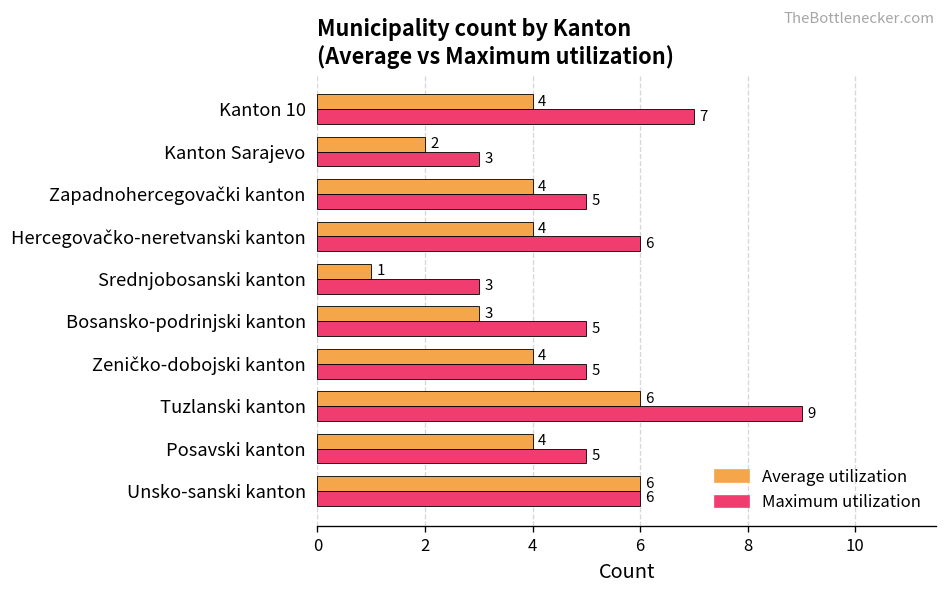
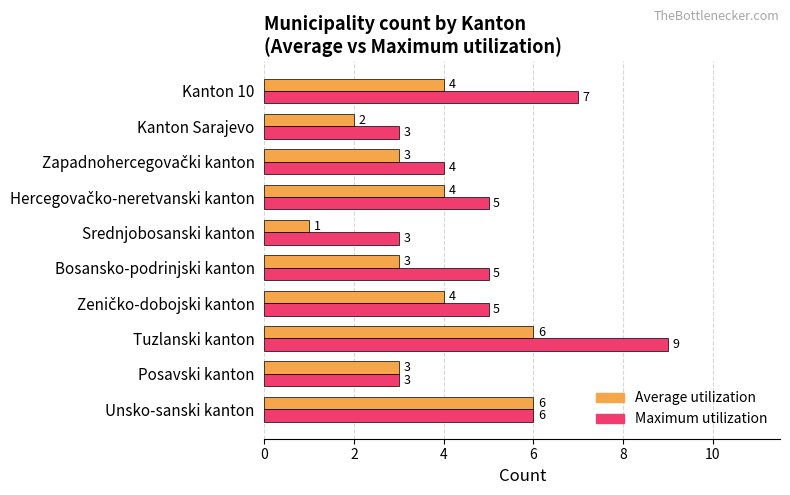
  {
    "Average utilization": {
      "Kanton 10": 4,
      "Kanton Sarajevo": 2,
-     "Zapadnohercegovački kanton": 4,
+     "Zapadnohercegovački kanton": 3,
      "Hercegovačko-neretvanski kanton": 4,
      "Srednjobosanski kanton": 1,
      "Bosansko-podrinjski kanton": 3,
      "Zeničko-dobojski kanton": 4,
      "Tuzlanski kanton": 6,
-     "Posavski kanton": 4,
+     "Posavski kanton": 3,
      "Unsko-sanski kanton": 6
    },
    "Maximum utilization": {
      "Kanton 10": 7,
      "Kanton Sarajevo": 3,
-     "Zapadnohercegovački kanton": 5,
-     "Hercegovačko-neretvanski kanton": 6,
+     "Zapadnohercegovački kanton": 4,
+     "Hercegovačko-neretvanski kanton": 5,
      "Srednjobosanski kanton": 3,
      "Bosansko-podrinjski kanton": 5,
      "Zeničko-dobojski kanton": 5,
      "Tuzlanski kanton": 9,
-     "Posavski kanton": 5,
+     "Posavski kanton": 3,
      "Unsko-sanski kanton": 6
    }
  }
